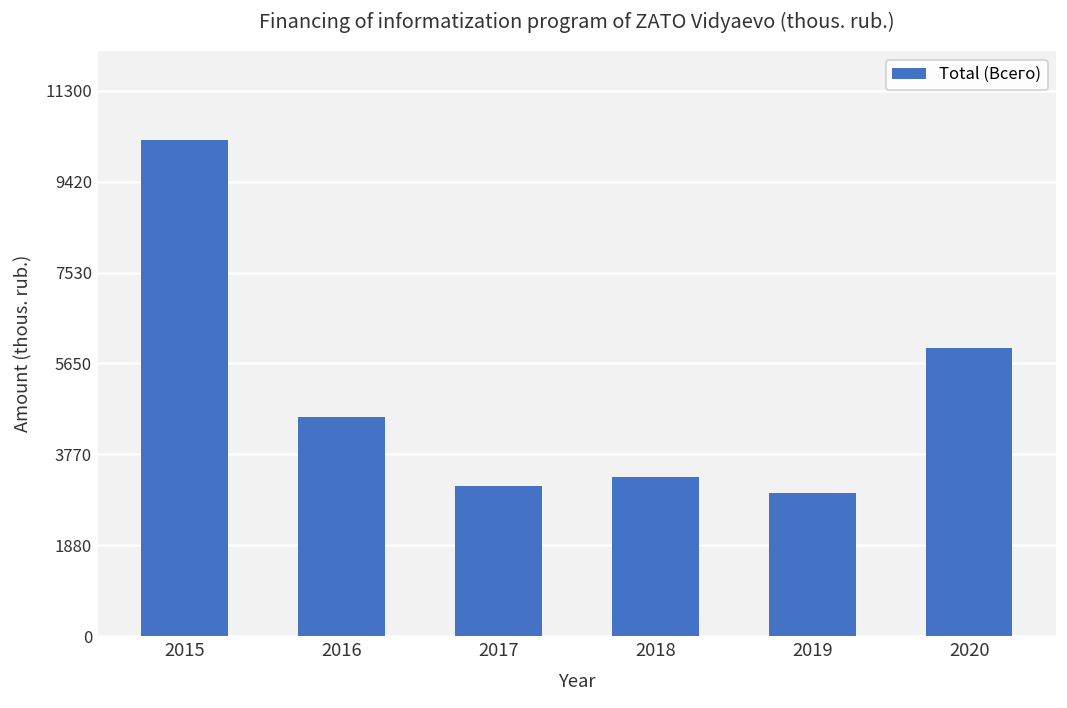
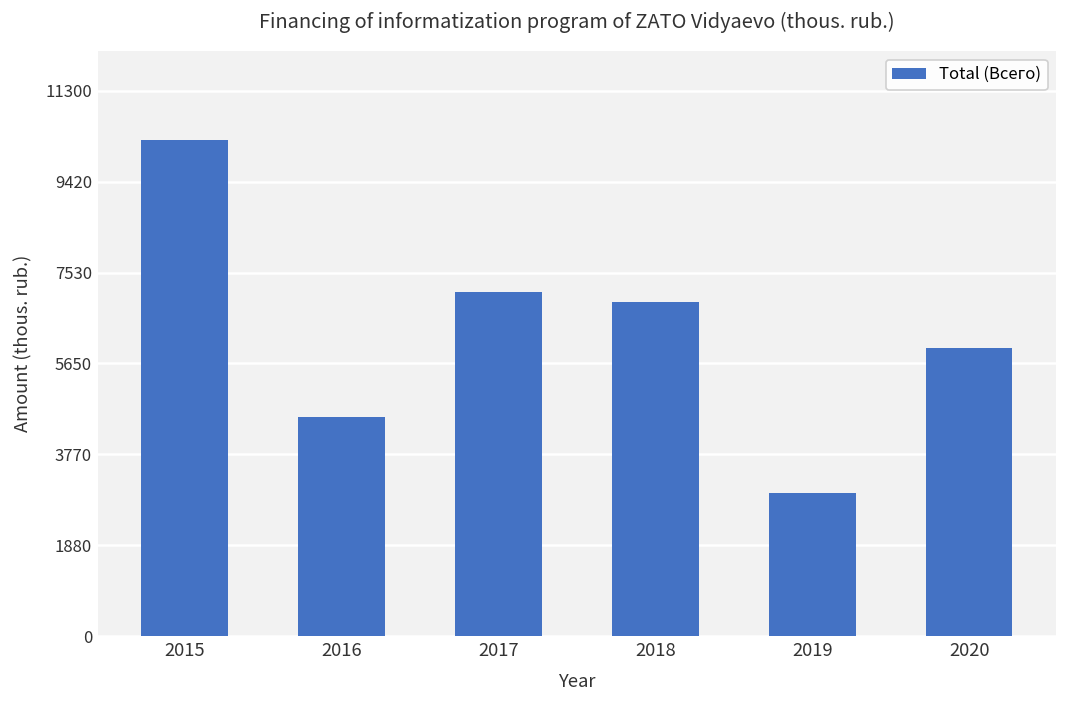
  {
    "2015": 10300,
    "2016": 4500,
-   "2017": 3100,
-   "2018": 3300,
+   "2017": 7100,
+   "2018": 6900,
    "2019": 3000,
    "2020": 6000
  }
